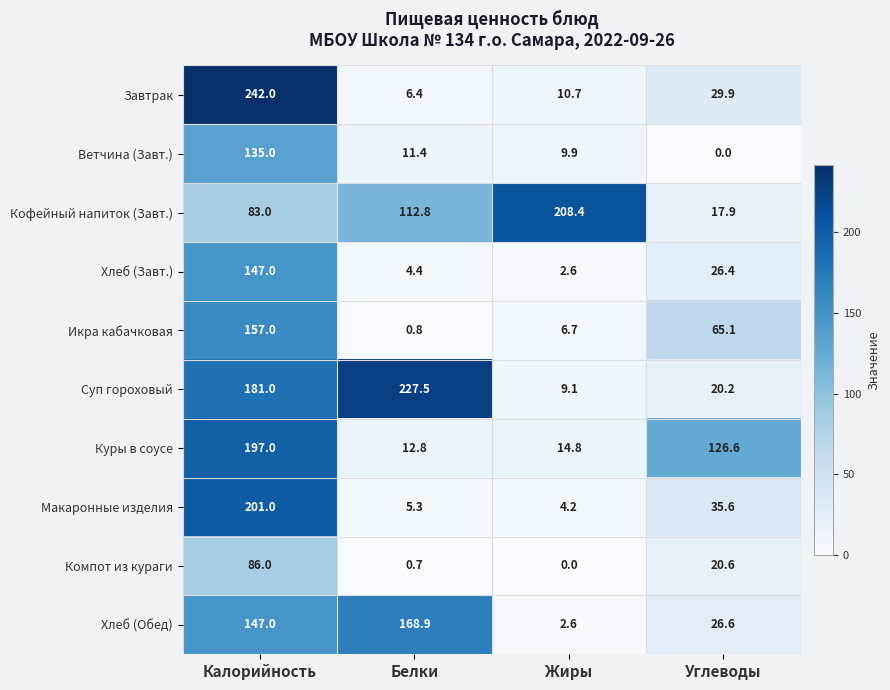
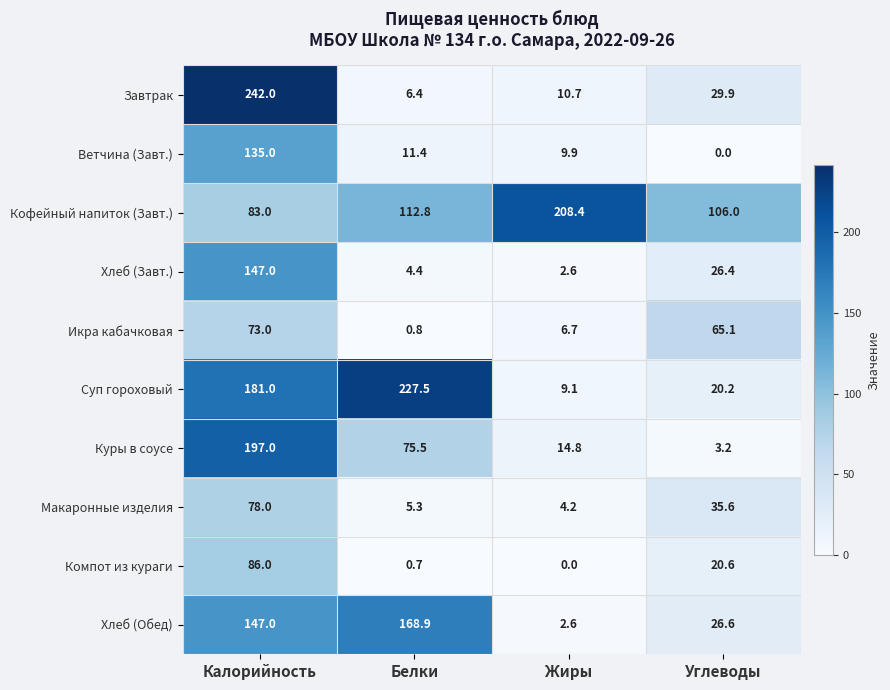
  {
    "Завтрак": {
      "Калорийность": 242.0,
      "Белки": 6.4,
      "Жиры": 10.7,
      "Углеводы": 29.9
    },
    "Ветчина (Завт.)": {
      "Калорийность": 135.0,
      "Белки": 11.4,
      "Жиры": 9.9,
      "Углеводы": 0.0
    },
    "Кофейный напиток (Завт.)": {
      "Калорийность": 83.0,
      "Белки": 112.8,
      "Жиры": 208.4,
-     "Углеводы": 17.9
+     "Углеводы": 106.0
    },
    "Хлеб (Завт.)": {
      "Калорийность": 147.0,
      "Белки": 4.4,
      "Жиры": 2.6,
      "Углеводы": 26.4
    },
    "Икра кабачковая": {
-     "Калорийность": 157.0,
+     "Калорийность": 73.0,
      "Белки": 0.8,
      "Жиры": 6.7,
      "Углеводы": 65.1
    },
    "Суп гороховый": {
      "Калорийность": 181.0,
      "Белки": 227.5,
      "Жиры": 9.1,
      "Углеводы": 20.2
    },
    "Куры в соусе": {
      "Калорийность": 197.0,
-     "Белки": 12.8,
+     "Белки": 75.5,
      "Жиры": 14.8,
-     "Углеводы": 126.6
+     "Углеводы": 3.2
    },
    "Макаронные изделия": {
-     "Калорийность": 201.0,
+     "Калорийность": 78.0,
      "Белки": 5.3,
      "Жиры": 4.2,
      "Углеводы": 35.6
    },
    "Компот из кураги": {
      "Калорийность": 86.0,
      "Белки": 0.7,
      "Жиры": 0.0,
      "Углеводы": 20.6
    },
    "Хлеб (Обед)": {
      "Калорийность": 147.0,
      "Белки": 168.9,
      "Жиры": 2.6,
      "Углеводы": 26.6
    }
  }
